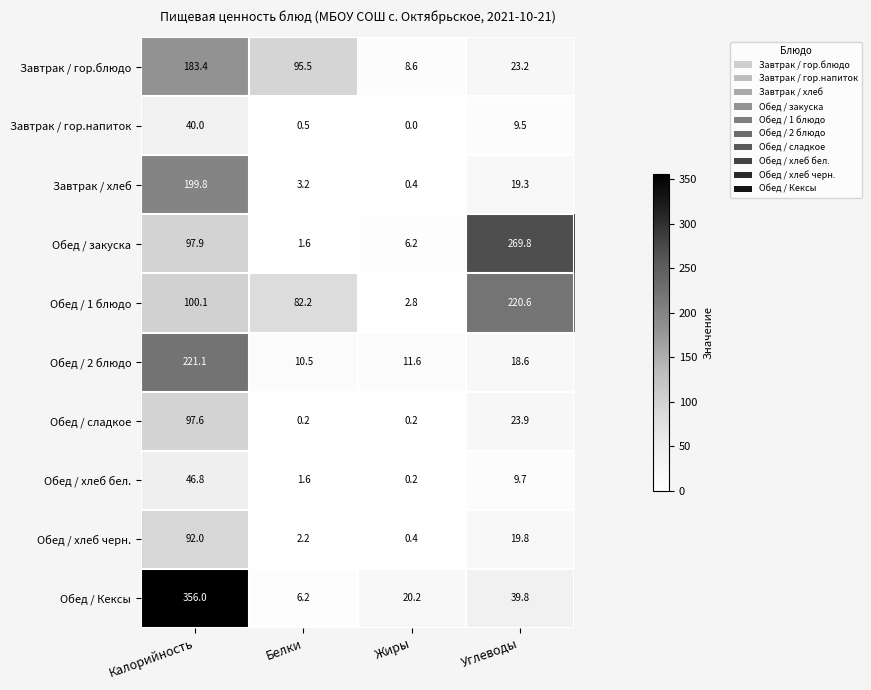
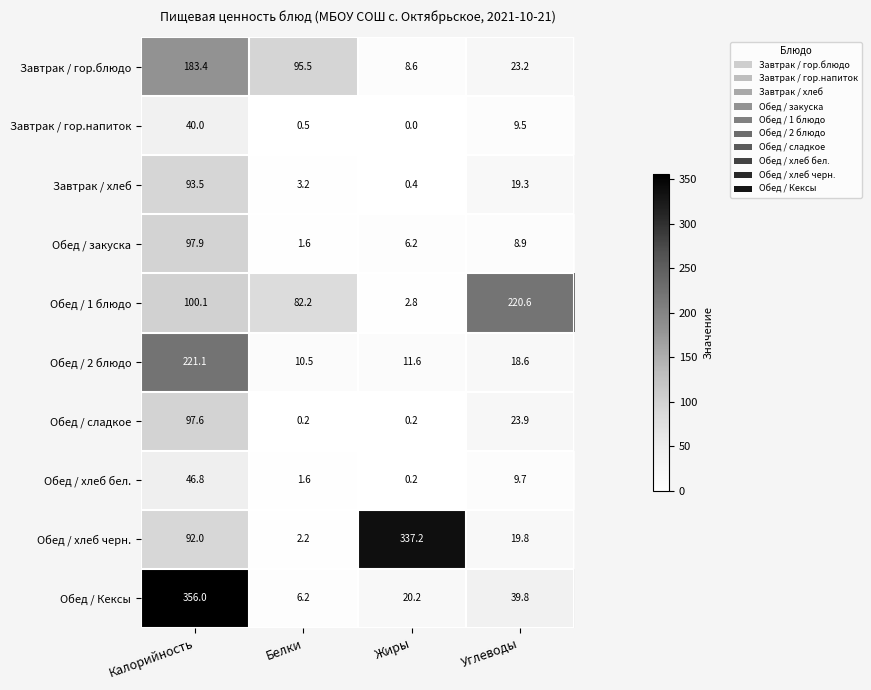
  {
    "Завтрак / гор.блюдо": {
      "Калорийность": 183.4,
      "Белки": 95.5,
      "Жиры": 8.6,
      "Углеводы": 23.2
    },
    "Завтрак / гор.напиток": {
      "Калорийность": 40.0,
      "Белки": 0.5,
      "Жиры": 0.0,
      "Углеводы": 9.5
    },
    "Завтрак / хлеб": {
-     "Калорийность": 199.8,
+     "Калорийность": 93.5,
      "Белки": 3.2,
      "Жиры": 0.4,
      "Углеводы": 19.3
    },
    "Обед / закуска": {
      "Калорийность": 97.9,
      "Белки": 1.6,
      "Жиры": 6.2,
-     "Углеводы": 269.8
+     "Углеводы": 8.9
    },
    "Обед / 1 блюдо": {
      "Калорийность": 100.1,
      "Белки": 82.2,
      "Жиры": 2.8,
      "Углеводы": 220.6
    },
    "Обед / 2 блюдо": {
      "Калорийность": 221.1,
      "Белки": 10.5,
      "Жиры": 11.6,
      "Углеводы": 18.6
    },
    "Обед / сладкое": {
      "Калорийность": 97.6,
      "Белки": 0.2,
      "Жиры": 0.2,
      "Углеводы": 23.9
    },
    "Обед / хлеб бел.": {
      "Калорийность": 46.8,
      "Белки": 1.6,
      "Жиры": 0.2,
      "Углеводы": 9.7
    },
    "Обед / хлеб черн.": {
      "Калорийность": 92.0,
      "Белки": 2.2,
-     "Жиры": 0.4,
+     "Жиры": 337.2,
      "Углеводы": 19.8
    },
    "Обед / Кексы": {
      "Калорийность": 356.0,
      "Белки": 6.2,
      "Жиры": 20.2,
      "Углеводы": 39.8
    }
  }
